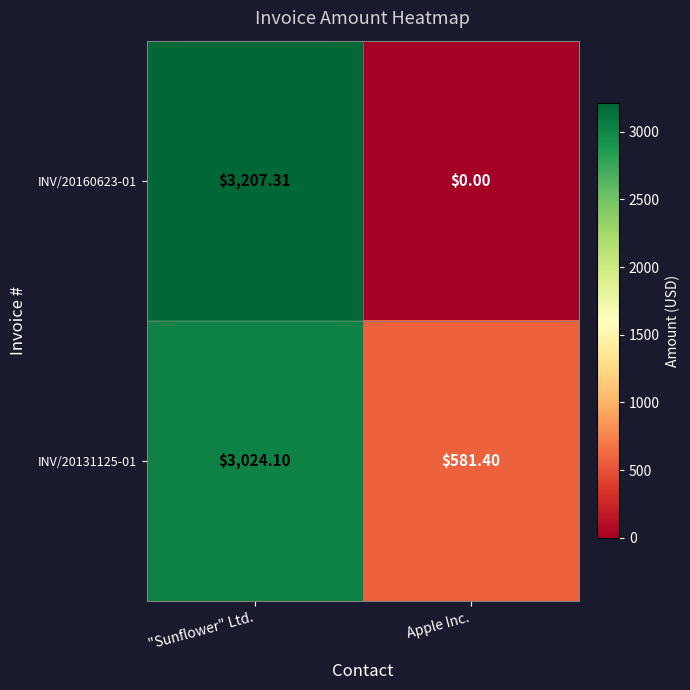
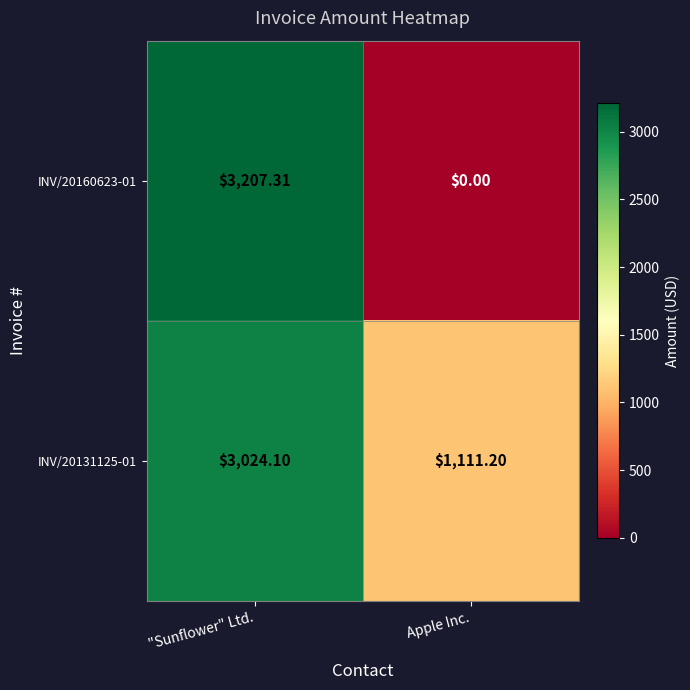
  {
    "INV/20160623-01": {
      "\"Sunflower\" Ltd.": "$3,207.31",
      "Apple Inc.": "$0.00"
    },
    "INV/20131125-01": {
      "\"Sunflower\" Ltd.": "$3,024.10",
-     "Apple Inc.": "$581.40"
+     "Apple Inc.": "$1,111.20"
    }
  }
